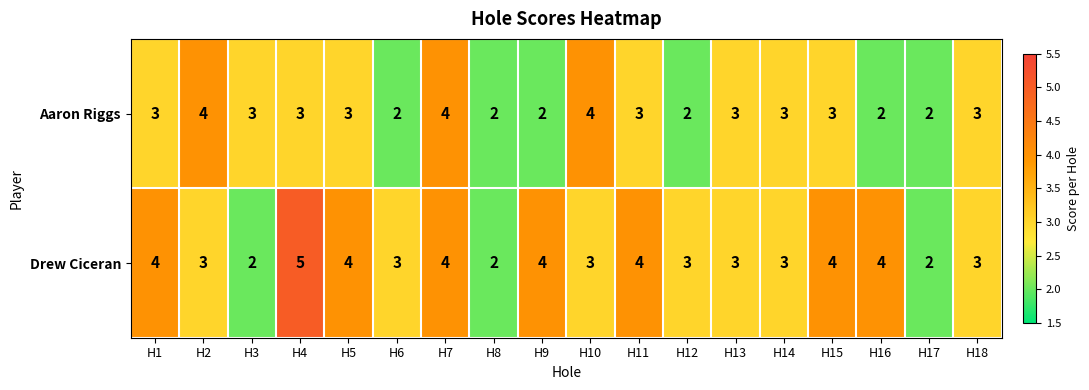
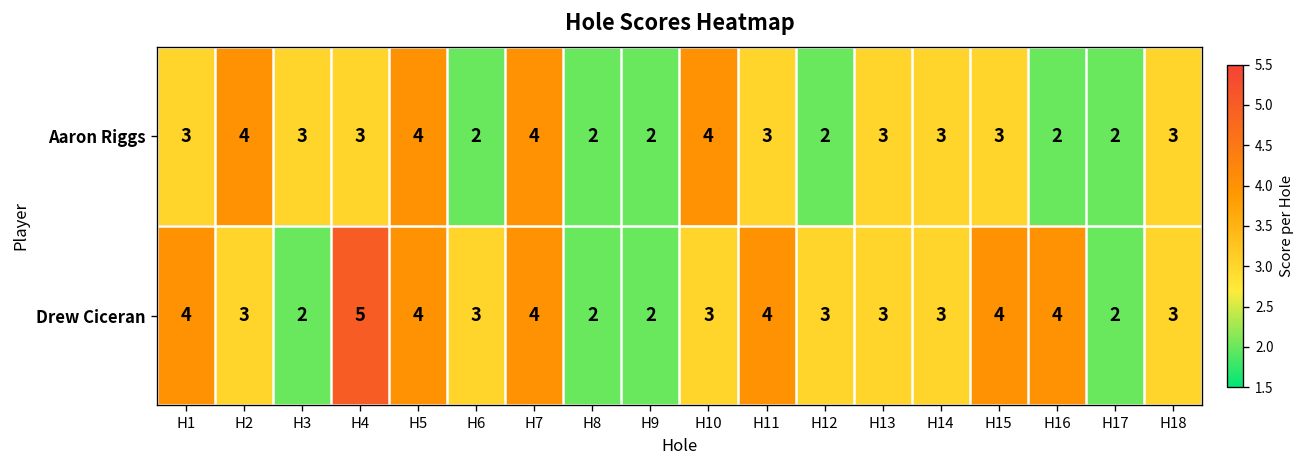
  {
    "Aaron Riggs": {
      "H1": 3,
      "H2": 4,
      "H3": 3,
      "H4": 3,
-     "H5": 3,
+     "H5": 4,
      "H6": 2,
      "H7": 4,
      "H8": 2,
      "H9": 2,
      "H10": 4,
      "H11": 3,
      "H12": 2,
      "H13": 3,
      "H14": 3,
      "H15": 3,
      "H16": 2,
      "H17": 2,
      "H18": 3
    },
    "Drew Ciceran": {
      "H1": 4,
      "H2": 3,
      "H3": 2,
      "H4": 5,
      "H5": 4,
      "H6": 3,
      "H7": 4,
      "H8": 2,
-     "H9": 4,
+     "H9": 2,
      "H10": 3,
      "H11": 4,
      "H12": 3,
      "H13": 3,
      "H14": 3,
      "H15": 4,
      "H16": 4,
      "H17": 2,
      "H18": 3
    }
  }
